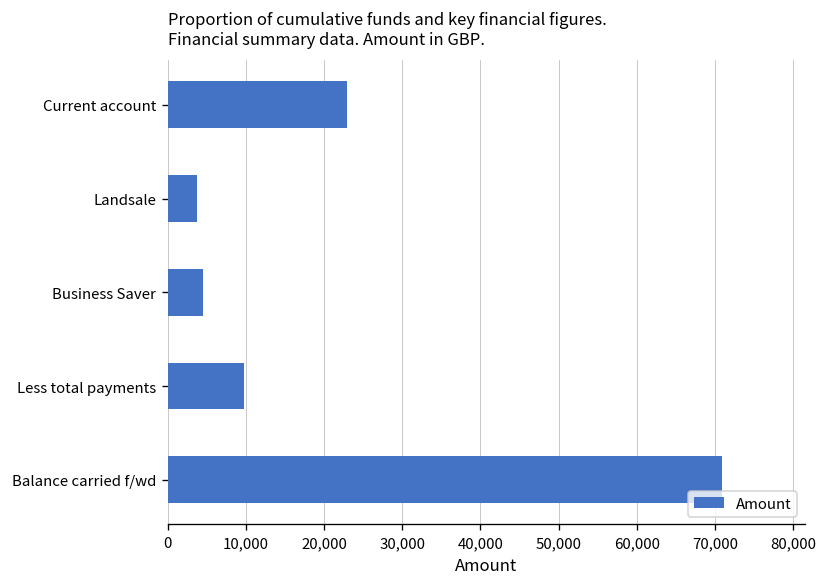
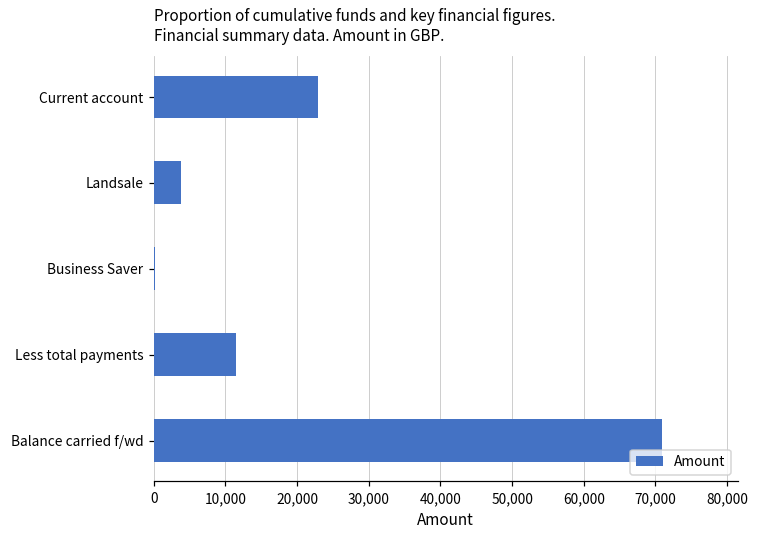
  {
    "Current account": "23,000",
    "Landsale": "4,000",
-   "Business Saver": "4,000",
-   "Less total payments": "10,000",
+   "Business Saver": "0",
+   "Less total payments": "11,000",
    "Balance carried f/wd": "71,000"
  }
